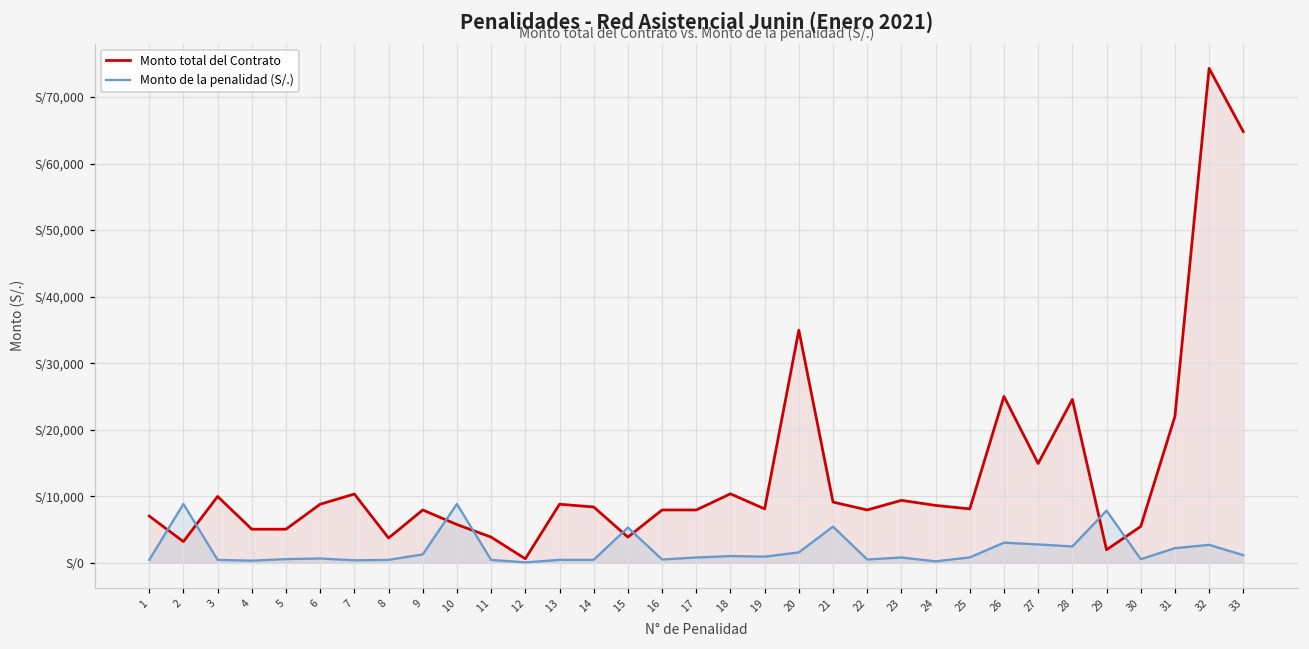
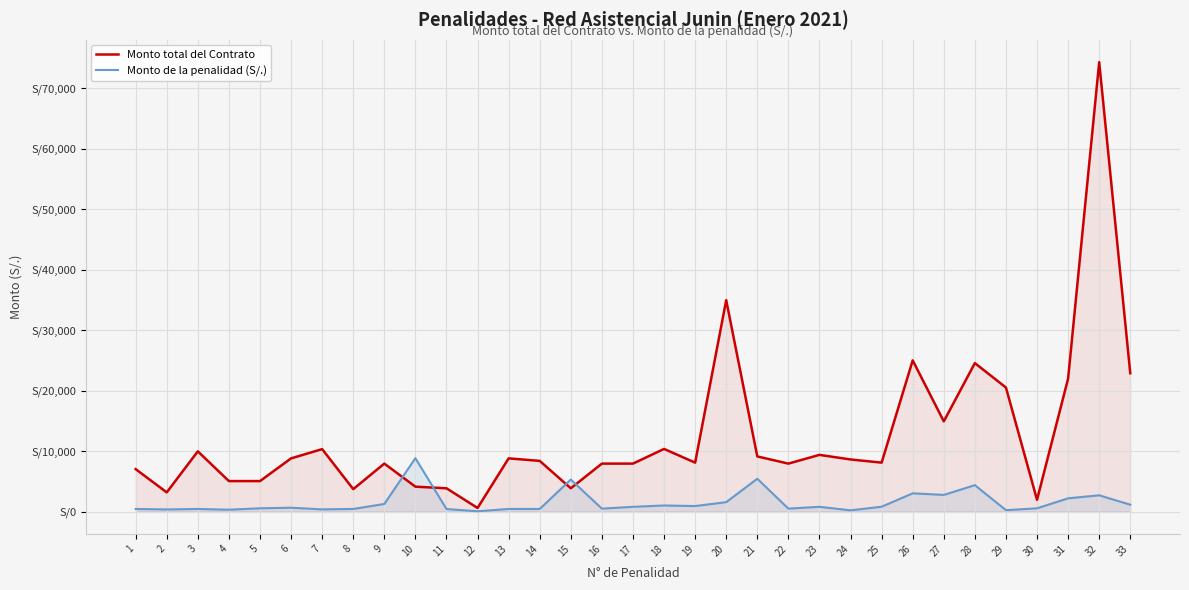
  {
    "Monto total del Contrato": {
      "1": "S/7,000",
      "2": "S/3,000",
      "3": "S/10,000",
      "4": "S/5,000",
      "5": "S/5,000",
      "6": "S/9,000",
      "7": "S/10,000",
      "8": "S/4,000",
      "9": "S/8,000",
-     "10": "S/6,000",
+     "10": "S/4,000",
      "11": "S/4,000",
      "12": "S/1,000",
      "13": "S/9,000",
      "14": "S/8,000",
      "15": "S/4,000",
      "16": "S/8,000",
      "17": "S/8,000",
      "18": "S/10,000",
      "19": "S/8,000",
      "20": "S/35,000",
      "21": "S/9,000",
      "22": "S/8,000",
      "23": "S/9,000",
      "24": "S/9,000",
      "25": "S/8,000",
      "26": "S/25,000",
      "27": "S/15,000",
      "28": "S/25,000",
-     "29": "S/2,000",
-     "30": "S/5,000",
+     "29": "S/21,000",
+     "30": "S/2,000",
      "31": "S/22,000",
      "32": "S/74,000",
-     "33": "S/65,000"
+     "33": "S/23,000"
    },
    "Monto de la penalidad (S/.)": {
      "1": "S/0",
-     "2": "S/9,000",
+     "2": "S/0",
      "3": "S/0",
      "4": "S/0",
      "5": "S/1,000",
      "6": "S/1,000",
      "7": "S/0",
      "8": "S/0",
      "9": "S/1,000",
      "10": "S/9,000",
      "11": "S/0",
      "12": "S/0",
      "13": "S/0",
      "14": "S/0",
      "15": "S/5,000",
      "16": "S/0",
      "17": "S/1,000",
      "18": "S/1,000",
      "19": "S/1,000",
      "20": "S/2,000",
      "21": "S/5,000",
      "22": "S/0",
      "23": "S/1,000",
      "24": "S/0",
      "25": "S/1,000",
      "26": "S/3,000",
      "27": "S/3,000",
-     "28": "S/2,000",
-     "29": "S/8,000",
+     "28": "S/4,000",
+     "29": "S/0",
      "30": "S/1,000",
      "31": "S/2,000",
      "32": "S/3,000",
      "33": "S/1,000"
    }
  }
